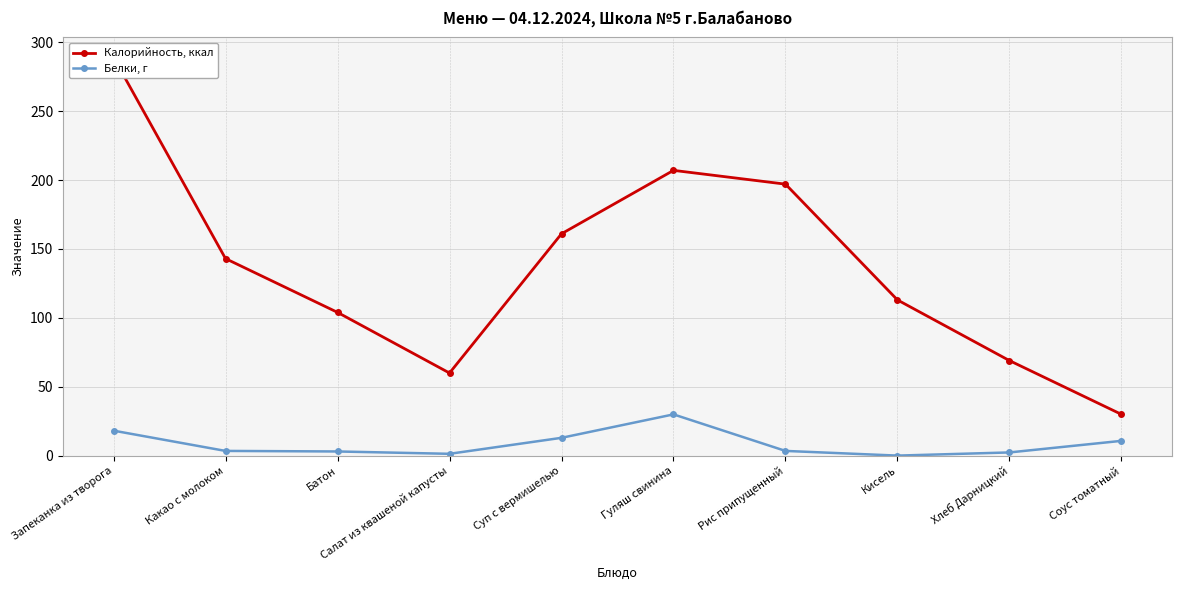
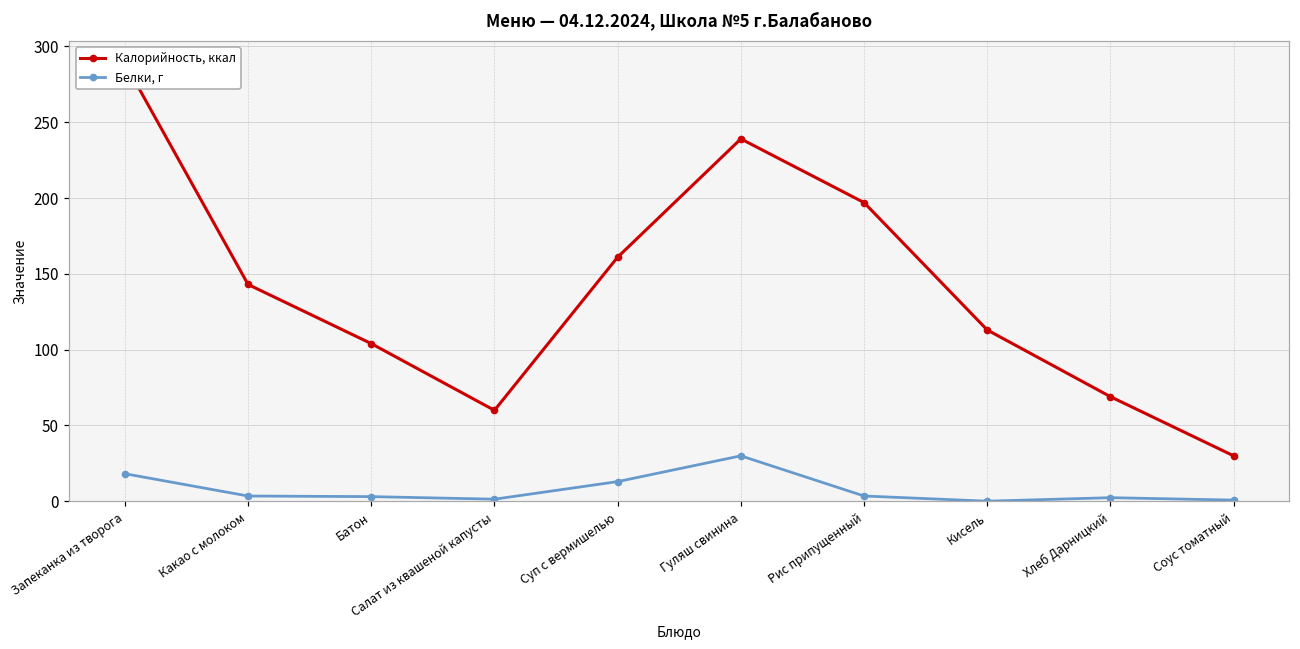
  {
    "Калорийность, ккал": {
      "Какао с молоком": 143,
      "Батон": 104,
      "Салат из квашеной капусты": 60,
      "Суп с вермишелью": 161,
-     "Гуляш свинина": 207,
+     "Гуляш свинина": 239,
      "Рис припущенный": 197,
      "Кисель": 113,
      "Хлеб Дарницкий": 69,
      "Соус томатный": 30
    },
    "Белки, г": {
      "Запеканка из творога": 18,
      "Какао с молоком": 4,
      "Батон": 3,
      "Салат из квашеной капусты": 1,
      "Суп с вермишелью": 13,
      "Гуляш свинина": 30,
      "Рис припущенный": 4,
      "Кисель": 0,
      "Хлеб Дарницкий": 2,
-     "Соус томатный": 11
+     "Соус томатный": 1
    }
  }
